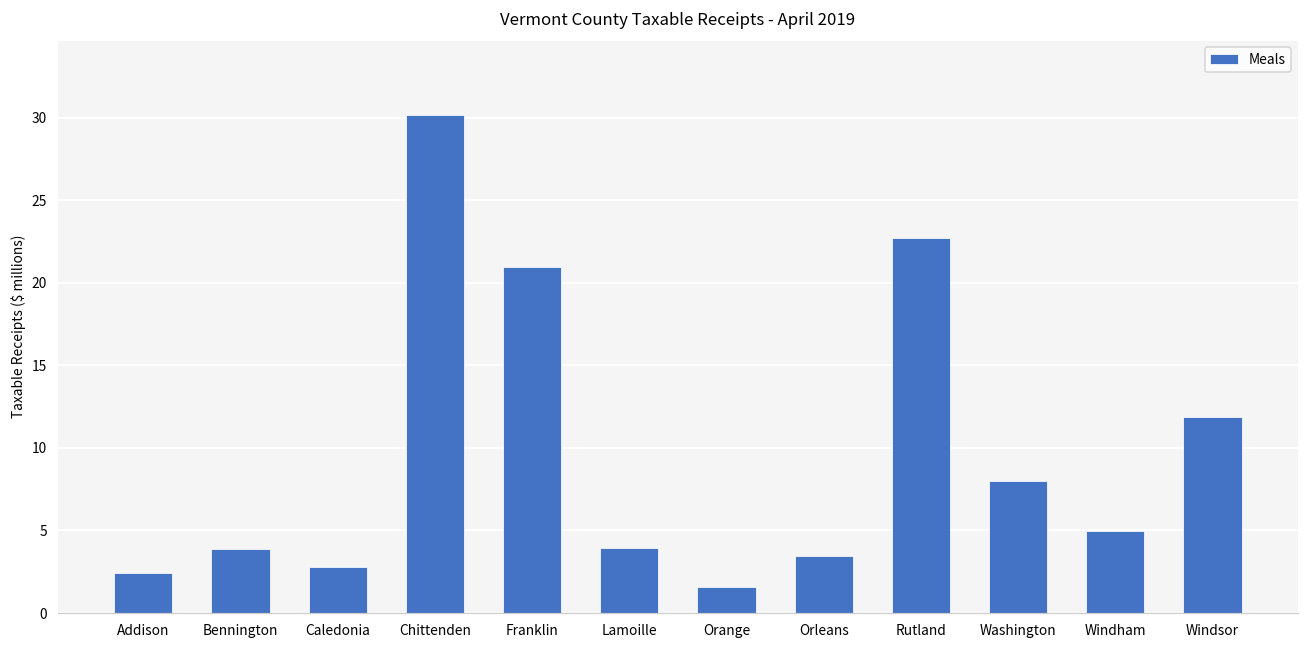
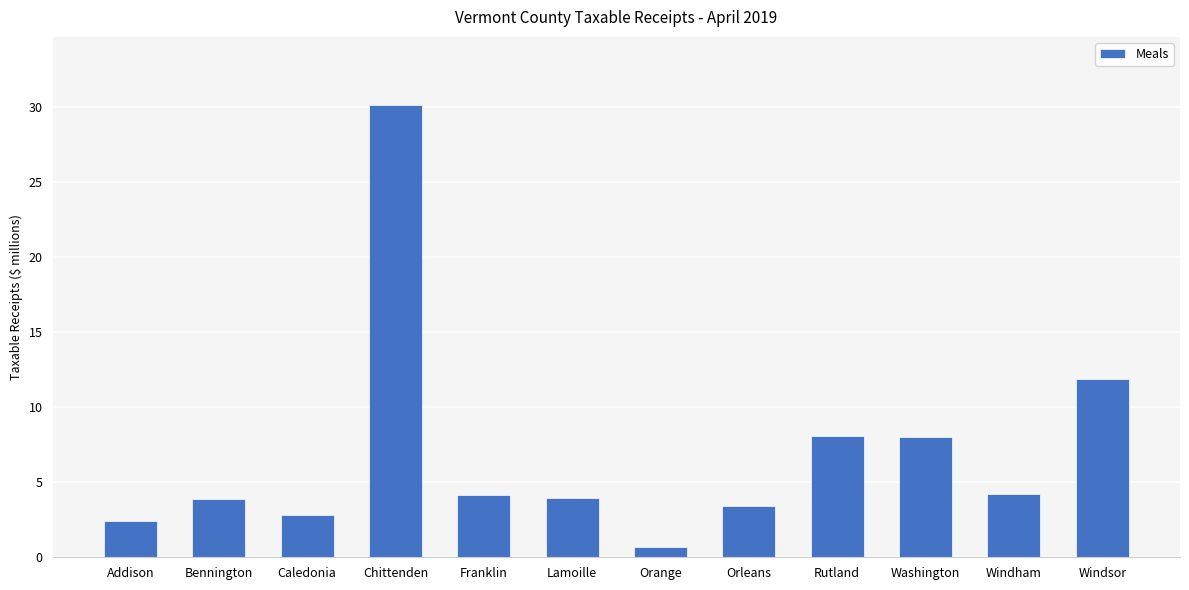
  {
    "Addison": 2.4,
    "Bennington": 3.9,
    "Caledonia": 2.8,
    "Chittenden": 30.2,
-   "Franklin": 21.0,
+   "Franklin": 4.2,
    "Lamoille": 4.0,
-   "Orange": 1.6,
+   "Orange": 0.7,
    "Orleans": 3.4,
-   "Rutland": 22.7,
+   "Rutland": 8.1,
    "Washington": 8.0,
-   "Windham": 5.0,
+   "Windham": 4.2,
    "Windsor": 11.9
  }
